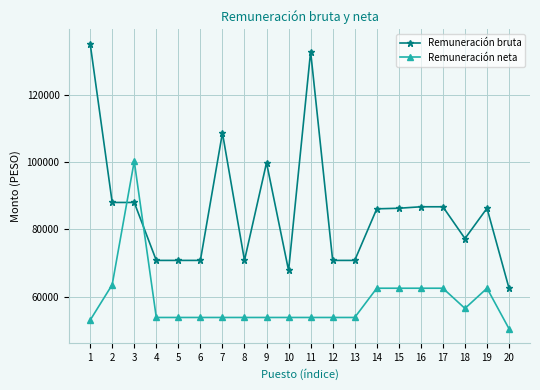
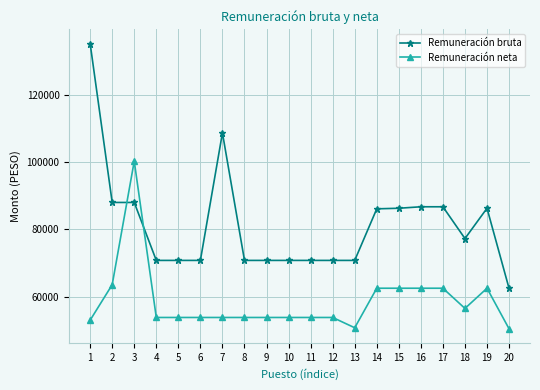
  {
    "Remuneración bruta": {
      "1": 135000,
      "2": 88000,
      "3": 88000,
      "4": 71000,
      "5": 71000,
      "6": 71000,
      "7": 109000,
      "8": 71000,
-     "9": 100000,
-     "10": 68000,
-     "11": 133000,
+     "9": 71000,
+     "10": 71000,
+     "11": 71000,
      "12": 71000,
      "13": 71000,
      "14": 86000,
      "15": 86000,
      "16": 87000,
      "17": 87000,
      "18": 77000,
      "19": 86000,
      "20": 62000
    },
    "Remuneración neta": {
      "1": 53000,
      "2": 64000,
      "3": 100000,
      "4": 54000,
      "5": 54000,
      "6": 54000,
      "7": 54000,
      "8": 54000,
      "9": 54000,
      "10": 54000,
      "11": 54000,
      "12": 54000,
-     "13": 54000,
+     "13": 51000,
      "14": 63000,
      "15": 62000,
      "16": 63000,
      "17": 63000,
      "18": 56000,
      "19": 62000,
      "20": 50000
    }
  }
